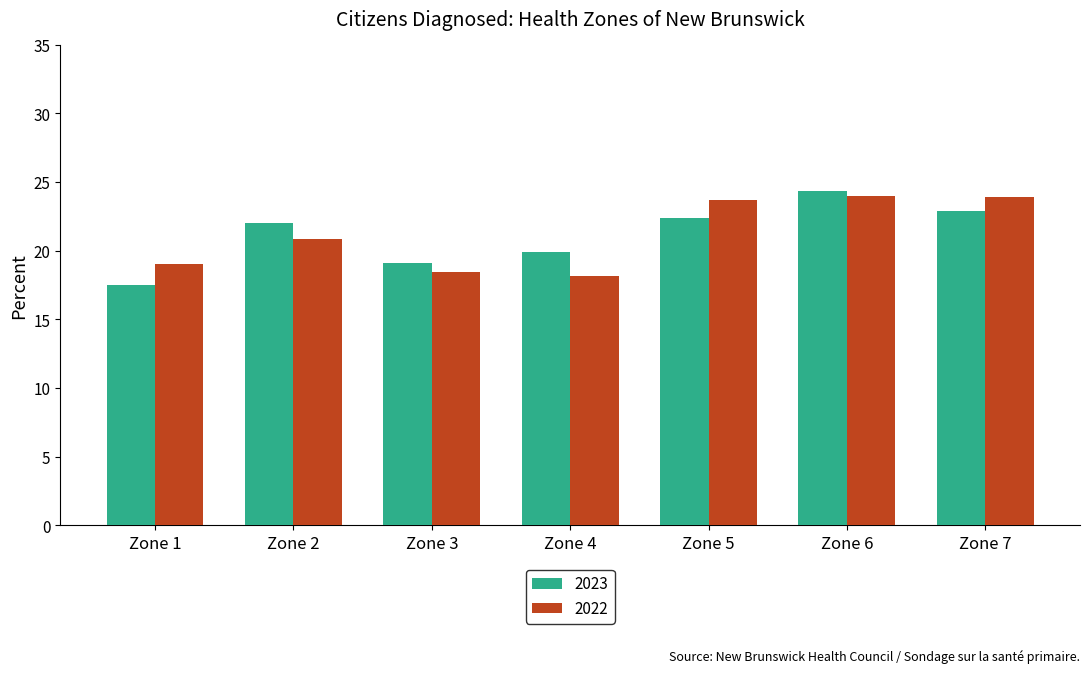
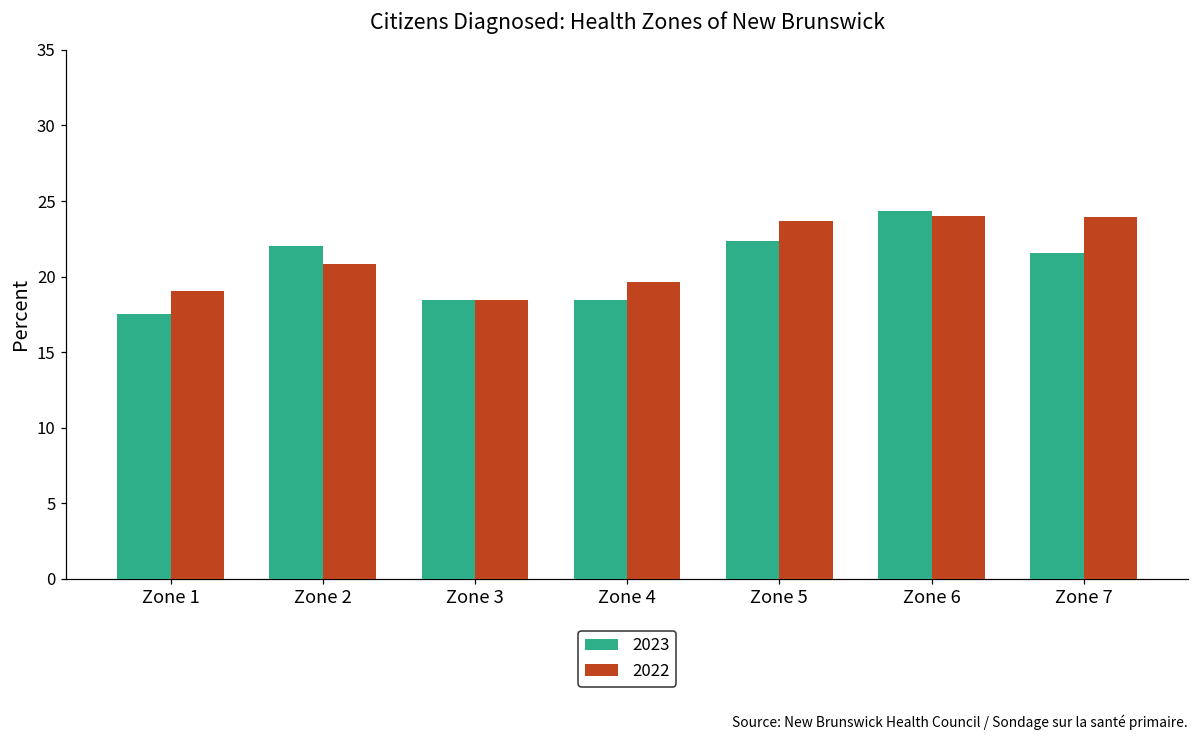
  {
    "2023": {
      "Zone 1": 17.5,
      "Zone 2": 22.0,
-     "Zone 3": 19.1,
-     "Zone 4": 19.9,
+     "Zone 3": 18.4,
+     "Zone 4": 18.5,
      "Zone 5": 22.4,
      "Zone 6": 24.3,
-     "Zone 7": 22.9
+     "Zone 7": 21.6
    },
    "2022": {
      "Zone 1": 19.0,
      "Zone 2": 20.8,
      "Zone 3": 18.5,
-     "Zone 4": 18.1,
+     "Zone 4": 19.7,
      "Zone 5": 23.7,
      "Zone 6": 24.0,
      "Zone 7": 23.9
    }
  }
